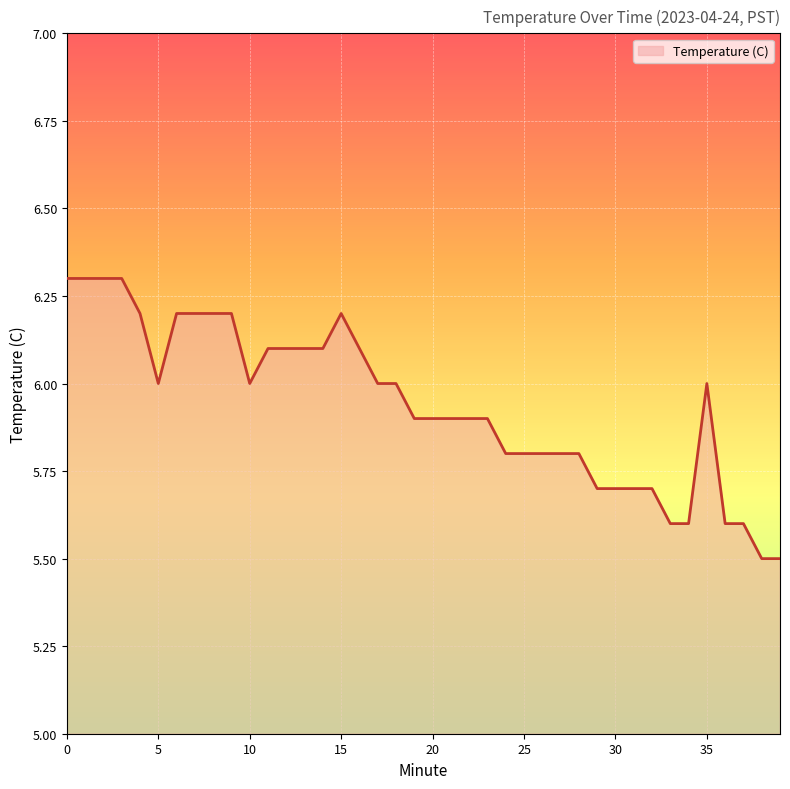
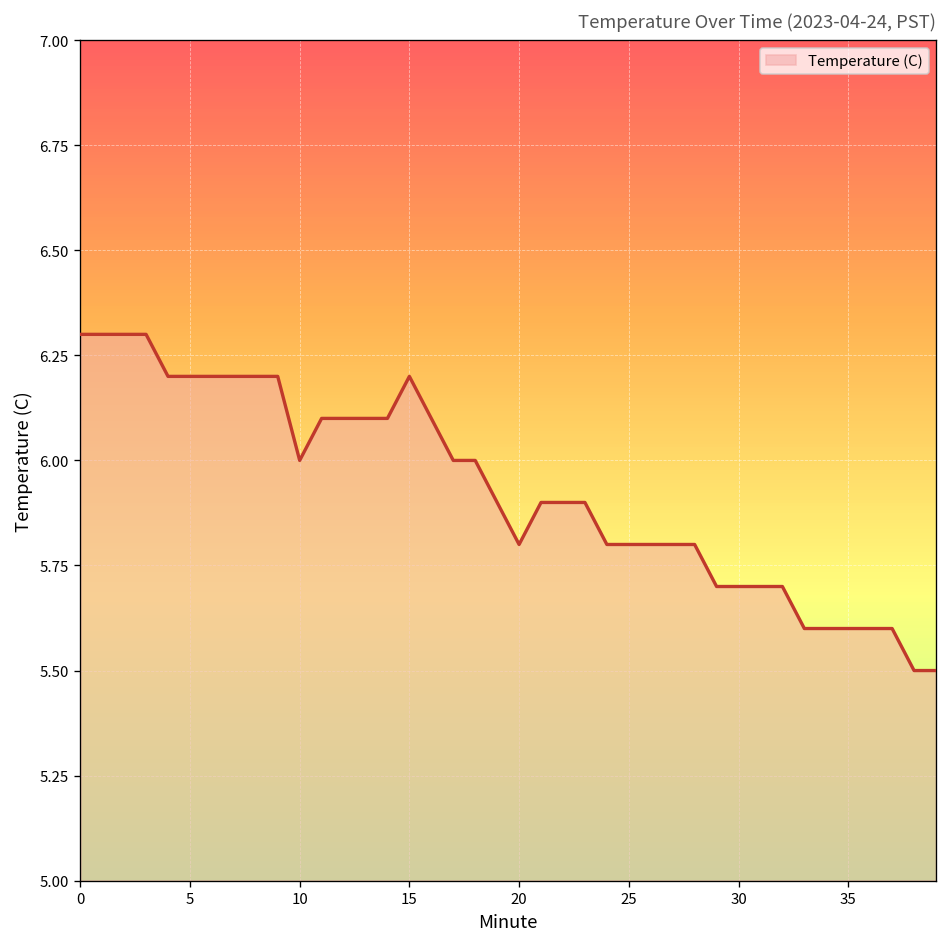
  {
    "0": 6.3,
-   "5": 6.0,
+   "5": 6.2,
    "10": 6.0,
    "15": 6.2,
-   "20": 5.9,
+   "20": 5.8,
    "25": 5.8,
    "30": 5.7,
-   "35": 6.0
+   "35": 5.6
  }
